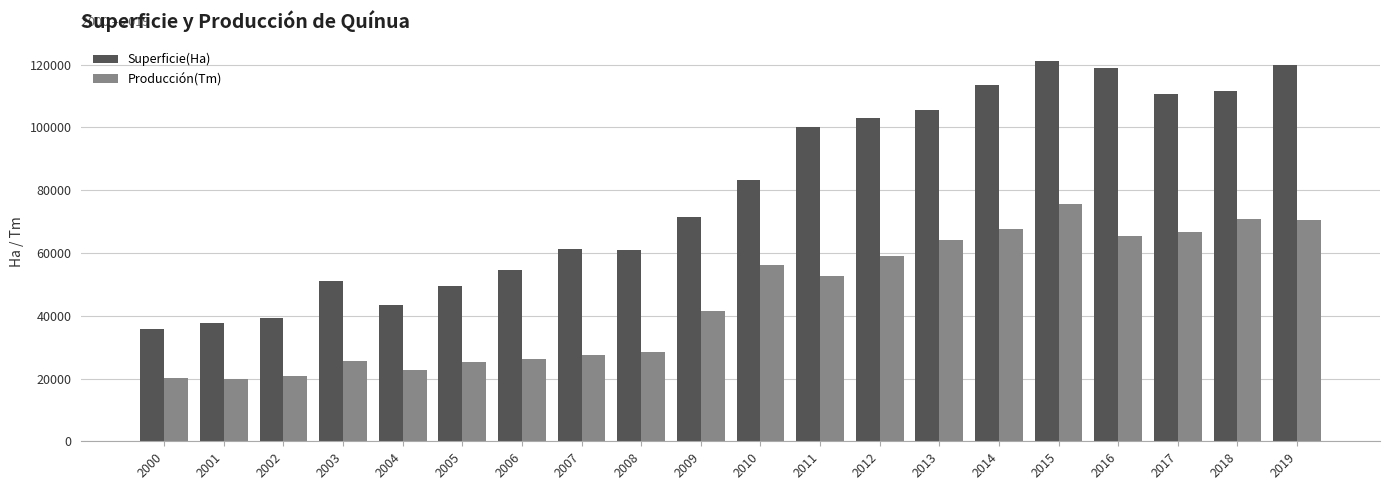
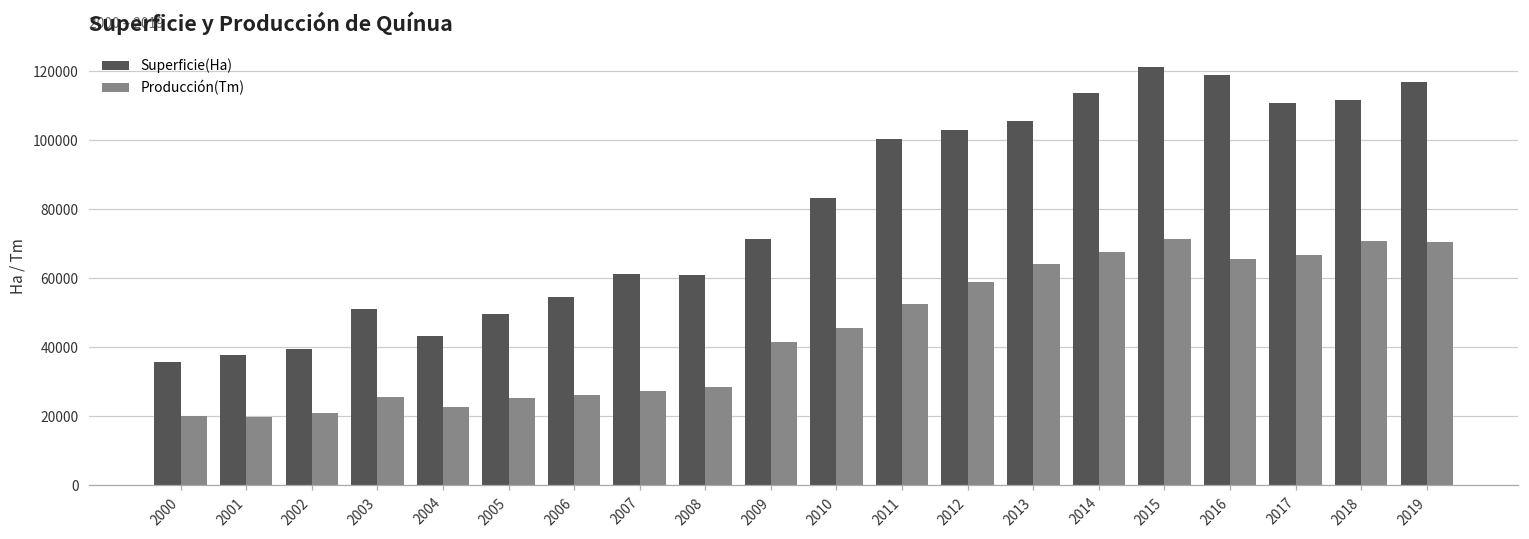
  {
    "Superficie(Ha)": {
      "2000": 36000,
      "2001": 38000,
      "2002": 39000,
      "2003": 51000,
      "2004": 43000,
      "2005": 50000,
      "2006": 55000,
      "2007": 61000,
      "2008": 61000,
      "2009": 71000,
      "2010": 83000,
      "2011": 100000,
      "2012": 103000,
      "2013": 105000,
      "2014": 114000,
      "2015": 121000,
      "2016": 119000,
      "2017": 111000,
      "2018": 112000,
-     "2019": 120000
+     "2019": 117000
    },
    "Producción(Tm)": {
      "2000": 20000,
      "2001": 20000,
      "2002": 21000,
      "2003": 26000,
      "2004": 23000,
      "2005": 25000,
      "2006": 26000,
      "2007": 27000,
      "2008": 28000,
      "2009": 42000,
-     "2010": 56000,
+     "2010": 46000,
      "2011": 53000,
      "2012": 59000,
      "2013": 64000,
      "2014": 68000,
-     "2015": 75000,
+     "2015": 71000,
      "2016": 66000,
      "2017": 67000,
      "2018": 71000,
      "2019": 70000
    }
  }
